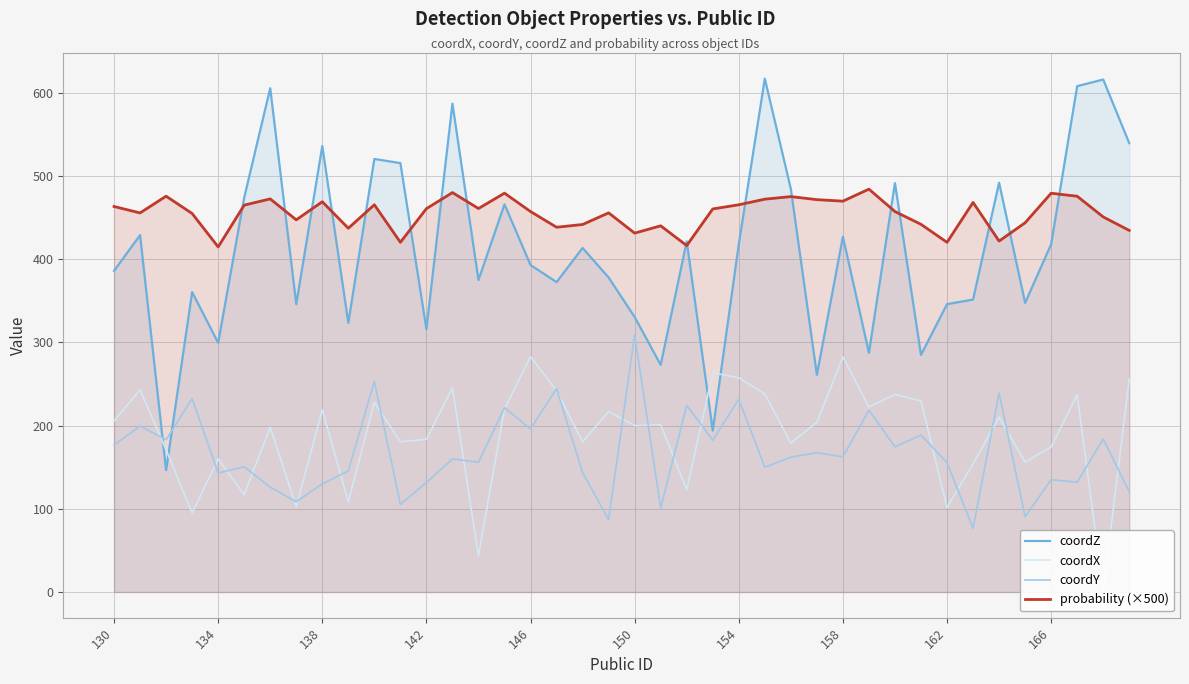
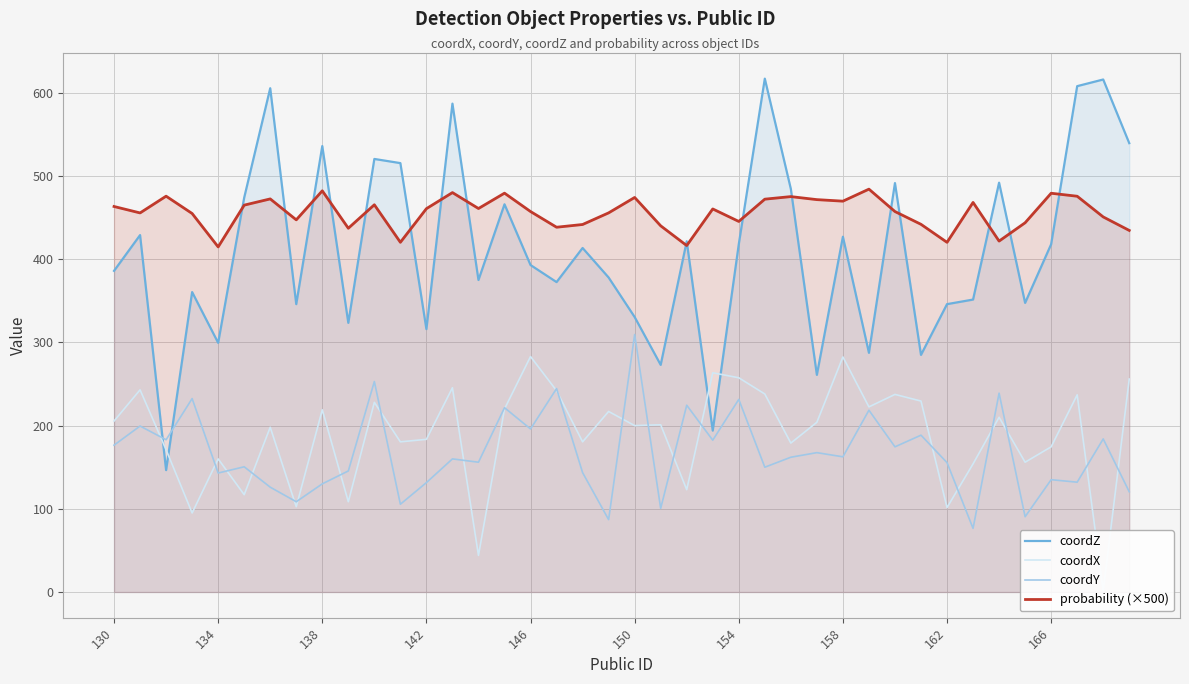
  {
    "probability (×500)": {
      "130": 460,
      "134": 410,
-     "138": 470,
+     "138": 480,
      "142": 460,
      "146": 460,
-     "150": 430,
-     "154": 470,
+     "150": 470,
+     "154": 450,
      "158": 470,
      "162": 420,
      "166": 480
    }
  }
